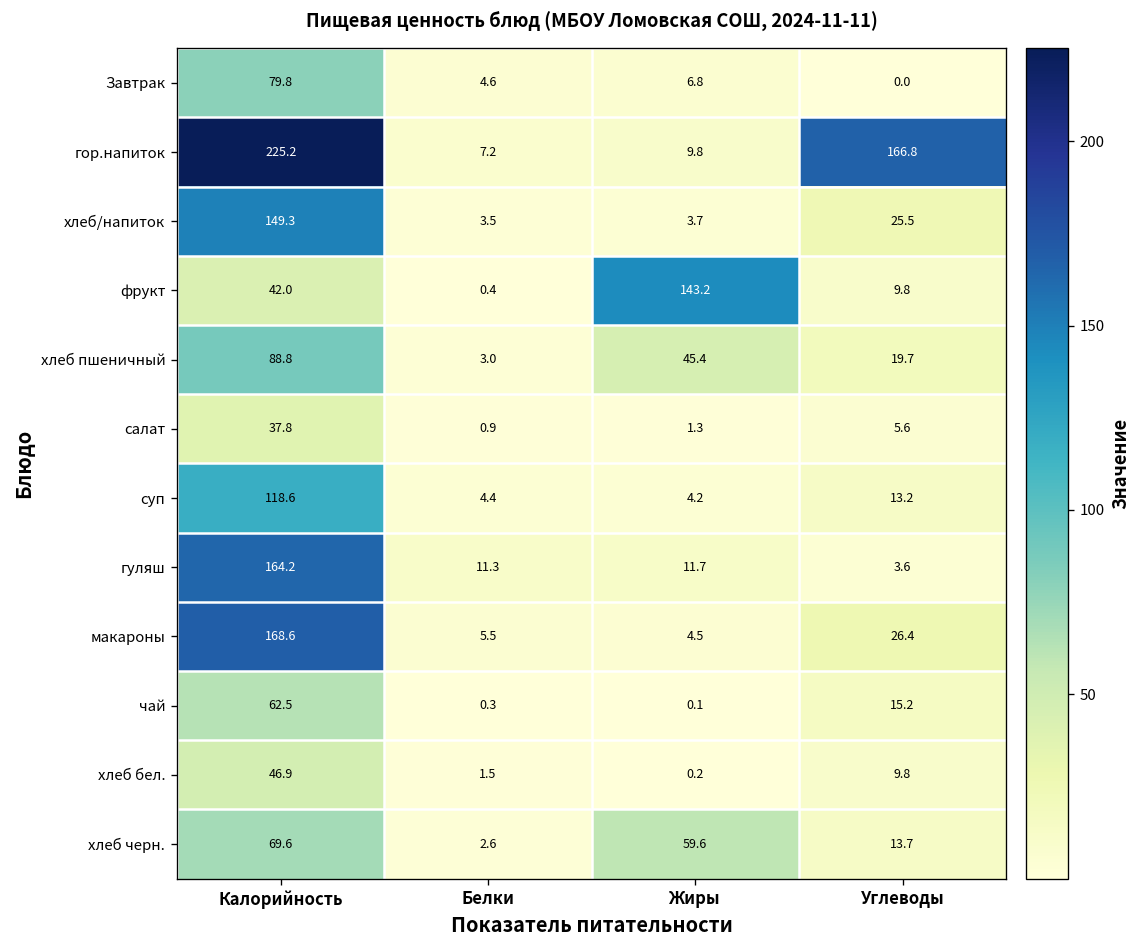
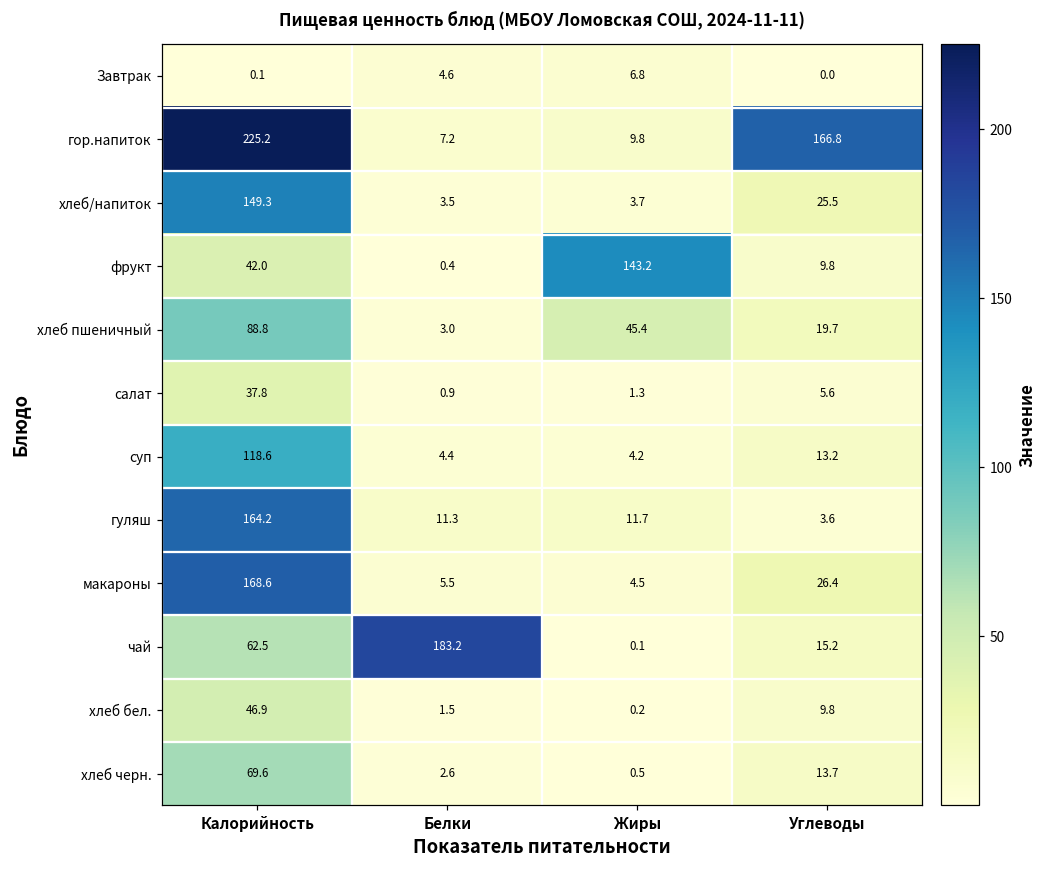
  {
    "Завтрак": {
-     "Калорийность": 79.8,
+     "Калорийность": 0.1,
      "Белки": 4.6,
      "Жиры": 6.8,
      "Углеводы": 0.0
    },
    "гор.напиток": {
      "Калорийность": 225.2,
      "Белки": 7.2,
      "Жиры": 9.8,
      "Углеводы": 166.8
    },
    "хлеб/напиток": {
      "Калорийность": 149.3,
      "Белки": 3.5,
      "Жиры": 3.7,
      "Углеводы": 25.5
    },
    "фрукт": {
      "Калорийность": 42.0,
      "Белки": 0.4,
      "Жиры": 143.2,
      "Углеводы": 9.8
    },
    "хлеб пшеничный": {
      "Калорийность": 88.8,
      "Белки": 3.0,
      "Жиры": 45.4,
      "Углеводы": 19.7
    },
    "салат": {
      "Калорийность": 37.8,
      "Белки": 0.9,
      "Жиры": 1.3,
      "Углеводы": 5.6
    },
    "суп": {
      "Калорийность": 118.6,
      "Белки": 4.4,
      "Жиры": 4.2,
      "Углеводы": 13.2
    },
    "гуляш": {
      "Калорийность": 164.2,
      "Белки": 11.3,
      "Жиры": 11.7,
      "Углеводы": 3.6
    },
    "макароны": {
      "Калорийность": 168.6,
      "Белки": 5.5,
      "Жиры": 4.5,
      "Углеводы": 26.4
    },
    "чай": {
      "Калорийность": 62.5,
-     "Белки": 0.3,
+     "Белки": 183.2,
      "Жиры": 0.1,
      "Углеводы": 15.2
    },
    "хлеб бел.": {
      "Калорийность": 46.9,
      "Белки": 1.5,
      "Жиры": 0.2,
      "Углеводы": 9.8
    },
    "хлеб черн.": {
      "Калорийность": 69.6,
      "Белки": 2.6,
-     "Жиры": 59.6,
+     "Жиры": 0.5,
      "Углеводы": 13.7
    }
  }
